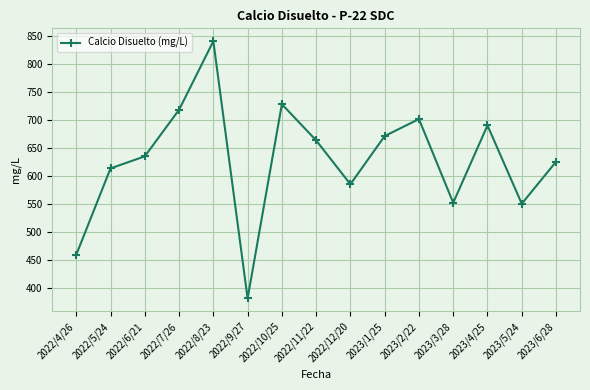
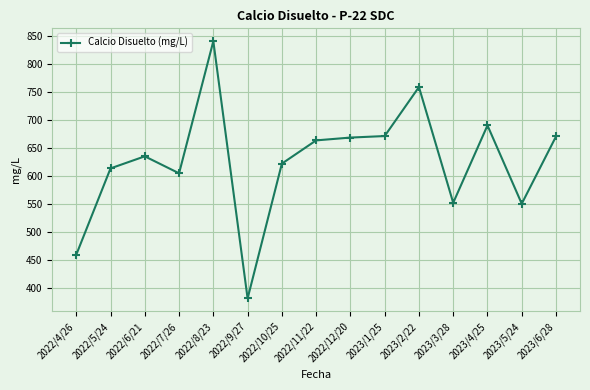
  {
    "2022/4/26": 460,
    "2022/5/24": 610,
    "2022/6/21": 640,
-   "2022/7/26": 720,
+   "2022/7/26": 610,
    "2022/8/23": 840,
    "2022/9/27": 380,
-   "2022/10/25": 730,
+   "2022/10/25": 620,
    "2022/11/22": 660,
-   "2022/12/20": 590,
+   "2022/12/20": 670,
    "2023/1/25": 670,
-   "2023/2/22": 700,
+   "2023/2/22": 760,
    "2023/3/28": 550,
    "2023/4/25": 690,
    "2023/5/24": 550,
-   "2023/6/28": 630
+   "2023/6/28": 670
  }
